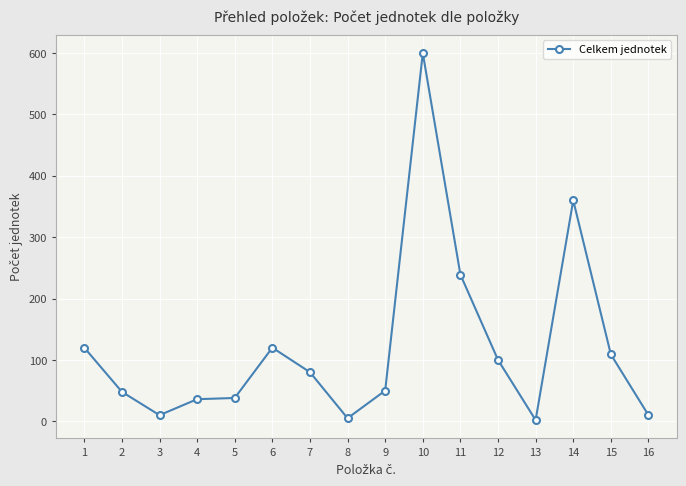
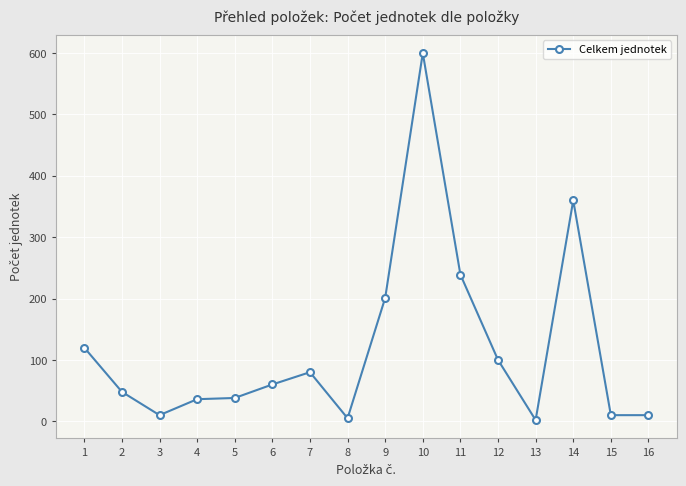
  {
    "1": 120,
    "2": 50,
    "3": 10,
    "4": 40,
    "5": 40,
-   "6": 120,
+   "6": 60,
    "7": 80,
    "8": 10,
-   "9": 50,
+   "9": 200,
    "10": 600,
    "11": 240,
    "12": 100,
    "13": 0,
    "14": 360,
-   "15": 110,
+   "15": 10,
    "16": 10
  }
